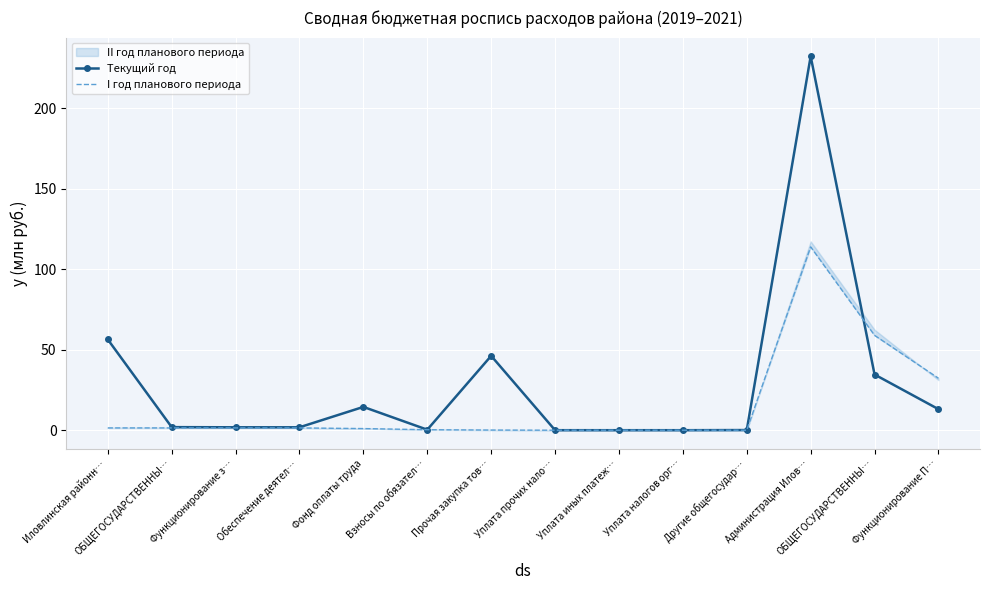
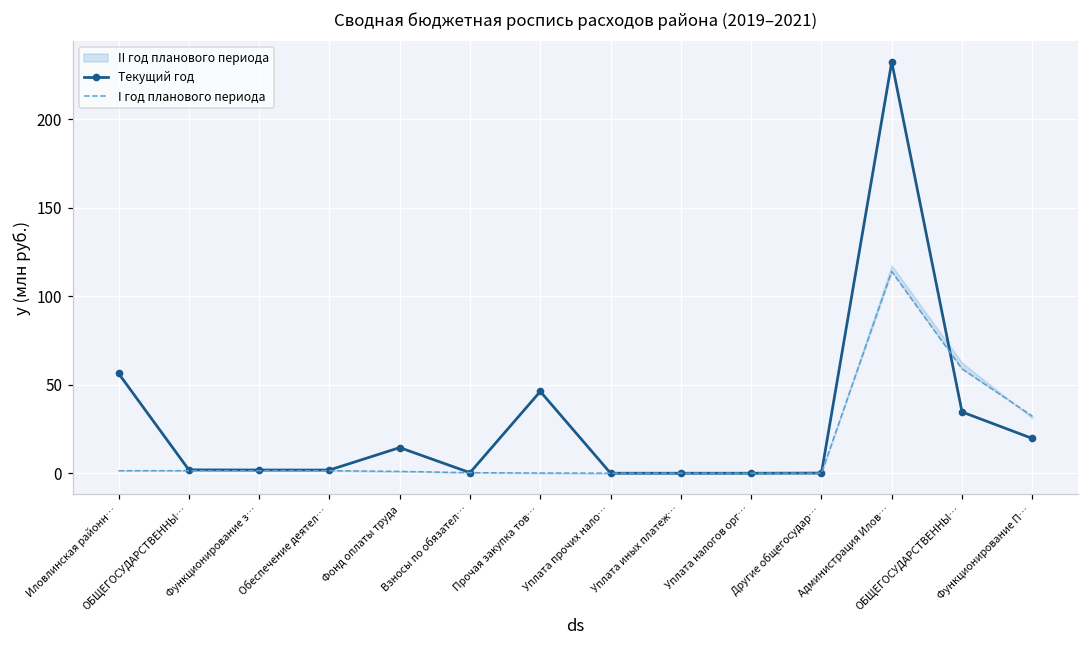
  {
    "Текущий год": {
      "Иловлинская районн…": 56,
      "Фонд оплаты труда": 14,
      "Прочая закупка тов…": 46,
      "Администрация Илов…": 232,
-     "Функционирование П…": 13
+     "Функционирование П…": 20
    }
  }
